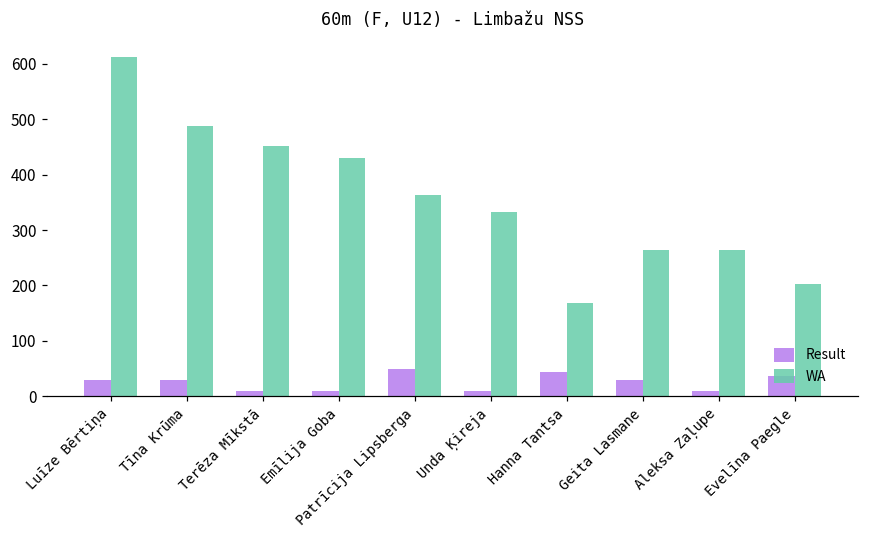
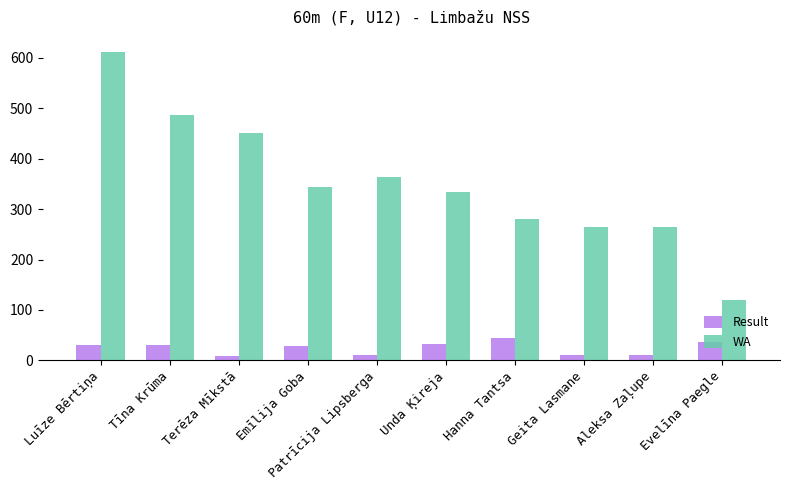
  {
    "Result": {
      "Luīze Bērtiņa": 30,
      "Tīna Krūma": 30,
      "Terēza Mīkstā": 10,
-     "Emīlija Goba": 10,
-     "Patrīcija Lipsberga": 50,
-     "Unda Ķireja": 10,
+     "Emīlija Goba": 30,
+     "Patrīcija Lipsberga": 10,
+     "Unda Ķireja": 30,
      "Hanna Tantsa": 40,
-     "Geita Lasmane": 30,
+     "Geita Lasmane": 10,
      "Aleksa Zaļupe": 10,
      "Evelīna Paegle": 40
    },
    "WA": {
      "Luīze Bērtiņa": 610,
      "Tīna Krūma": 490,
      "Terēza Mīkstā": 450,
-     "Emīlija Goba": 430,
+     "Emīlija Goba": 340,
      "Patrīcija Lipsberga": 360,
      "Unda Ķireja": 330,
-     "Hanna Tantsa": 170,
+     "Hanna Tantsa": 280,
      "Geita Lasmane": 260,
      "Aleksa Zaļupe": 260,
-     "Evelīna Paegle": 200
+     "Evelīna Paegle": 120
    }
  }
